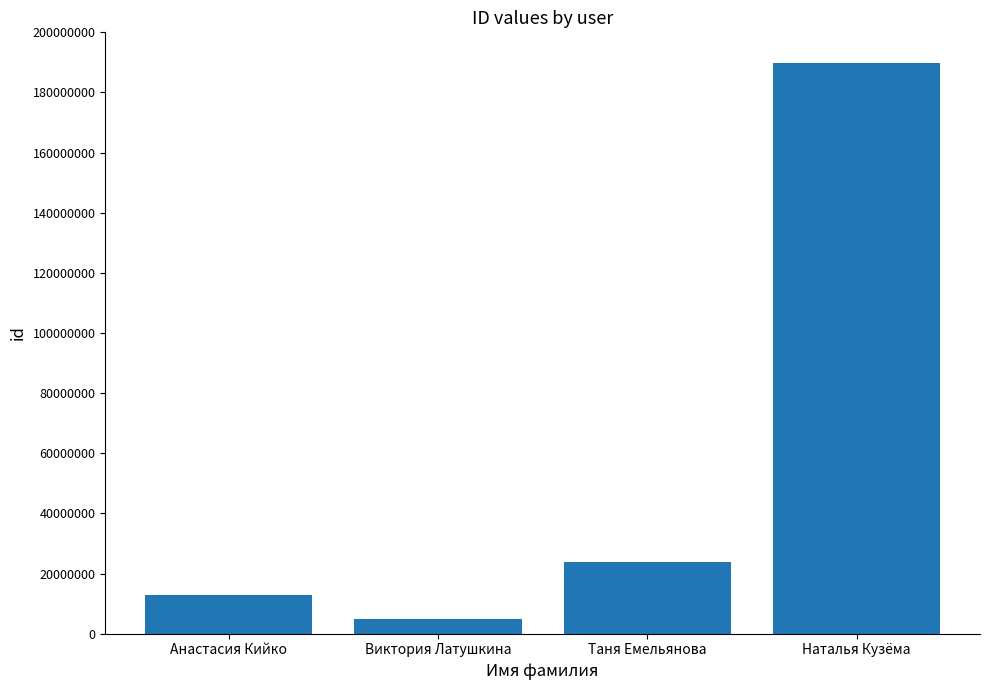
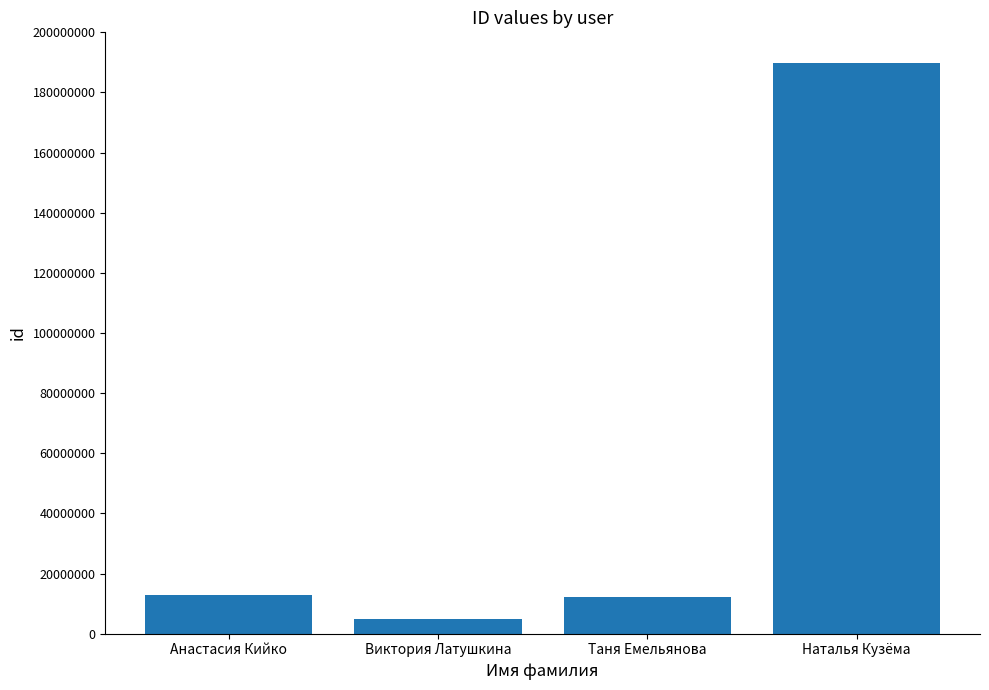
  {
    "Анастасия Кийко": 13000000,
    "Виктория Латушкина": 5000000,
-   "Таня Емельянова": 24000000,
+   "Таня Емельянова": 12000000,
    "Наталья Кузёма": 190000000
  }
